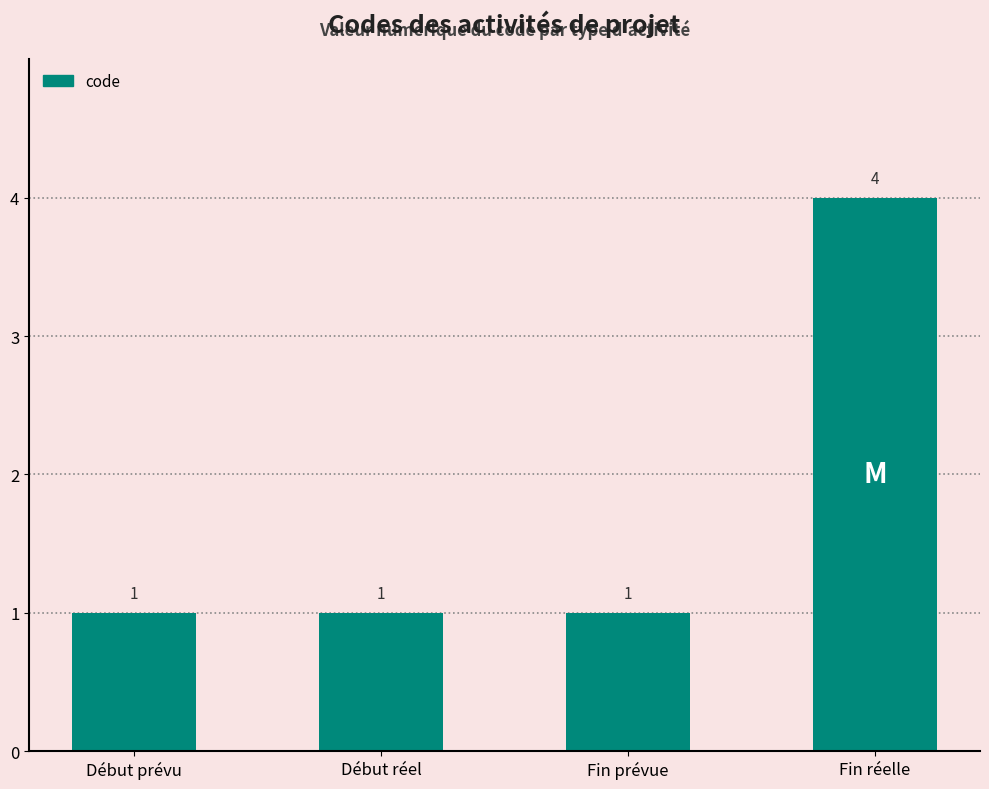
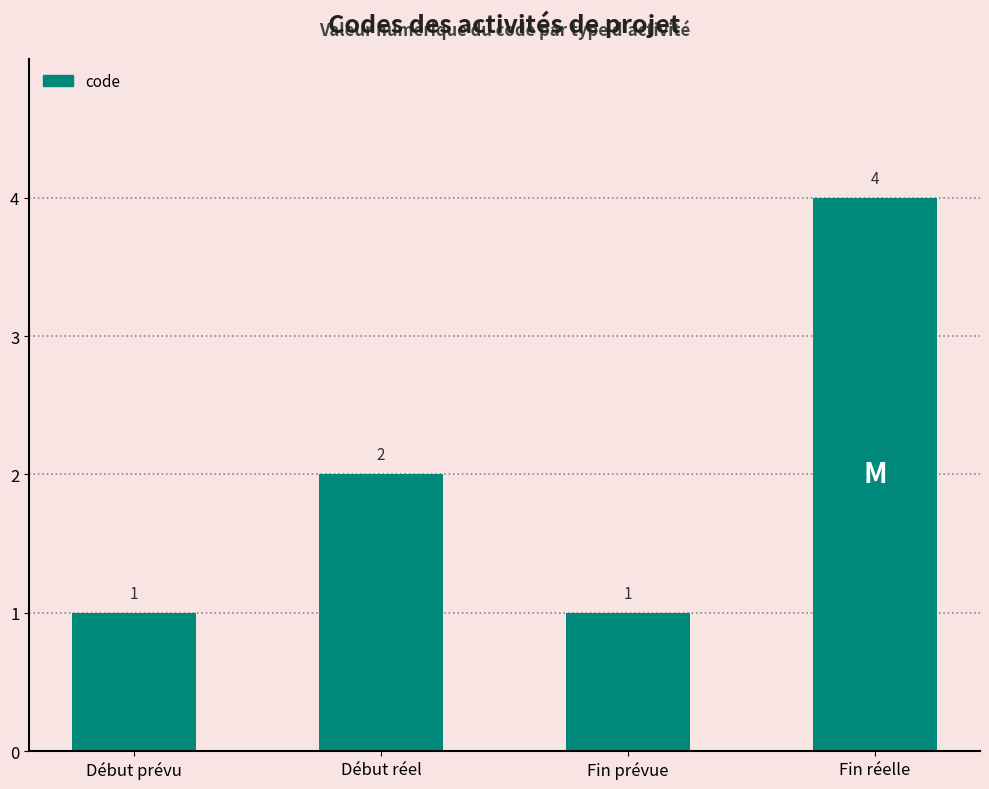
  {
    "Début prévu": 1,
-   "Début réel": 1,
+   "Début réel": 2,
    "Fin prévue": 1,
    "Fin réelle": 4
  }
